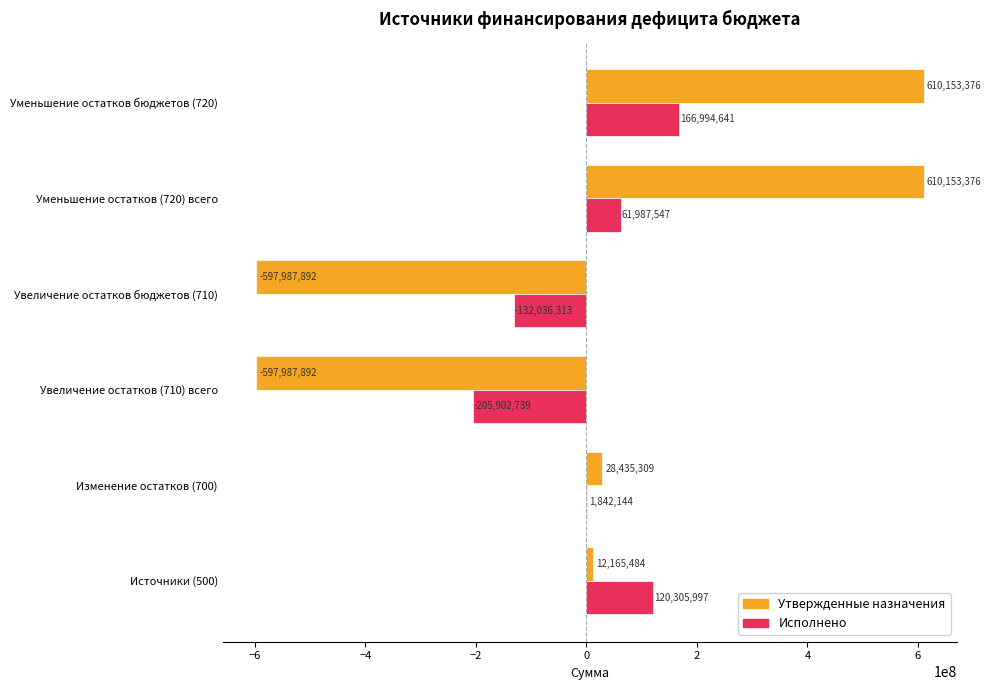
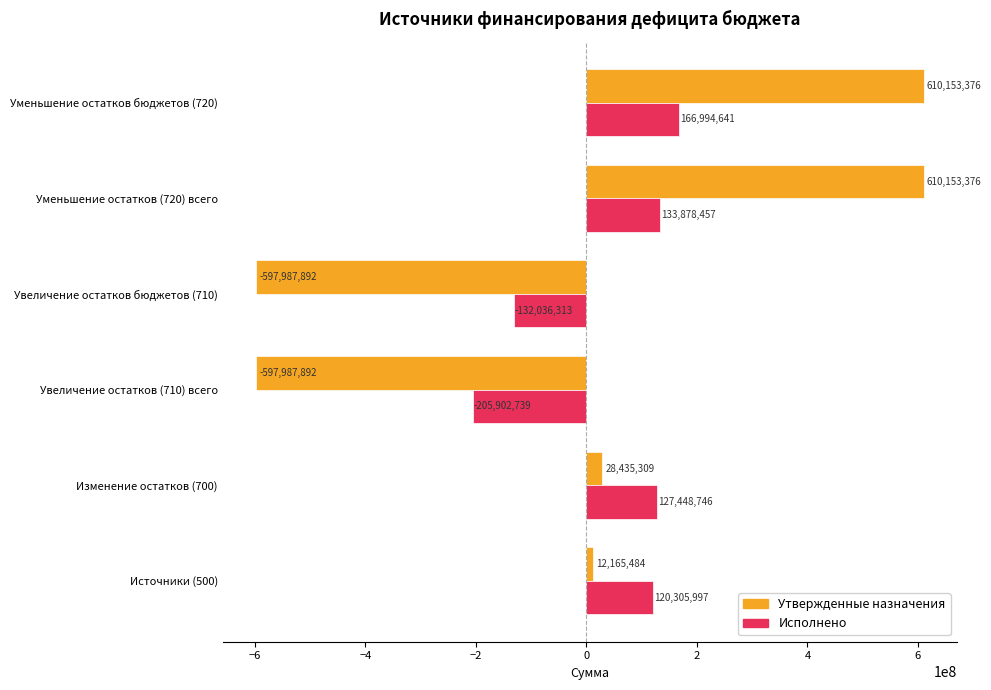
  {
    "Утвержденные назначения": {
      "Уменьшение остатков бюджетов (720)": "610,153,376",
      "Уменьшение остатков (720) всего": "610,153,376",
      "Увеличение остатков бюджетов (710)": "-597,987,892",
      "Увеличение остатков (710) всего": "-597,987,892",
      "Изменение остатков (700)": "28,435,309",
      "Источники (500)": "12,165,484"
    },
    "Исполнено": {
      "Уменьшение остатков бюджетов (720)": "166,994,641",
-     "Уменьшение остатков (720) всего": "61,987,547",
+     "Уменьшение остатков (720) всего": "133,878,457",
      "Увеличение остатков бюджетов (710)": "-132,036,313",
      "Увеличение остатков (710) всего": "-205,902,739",
-     "Изменение остатков (700)": "1,842,144",
+     "Изменение остатков (700)": "127,448,746",
      "Источники (500)": "120,305,997"
    }
  }
